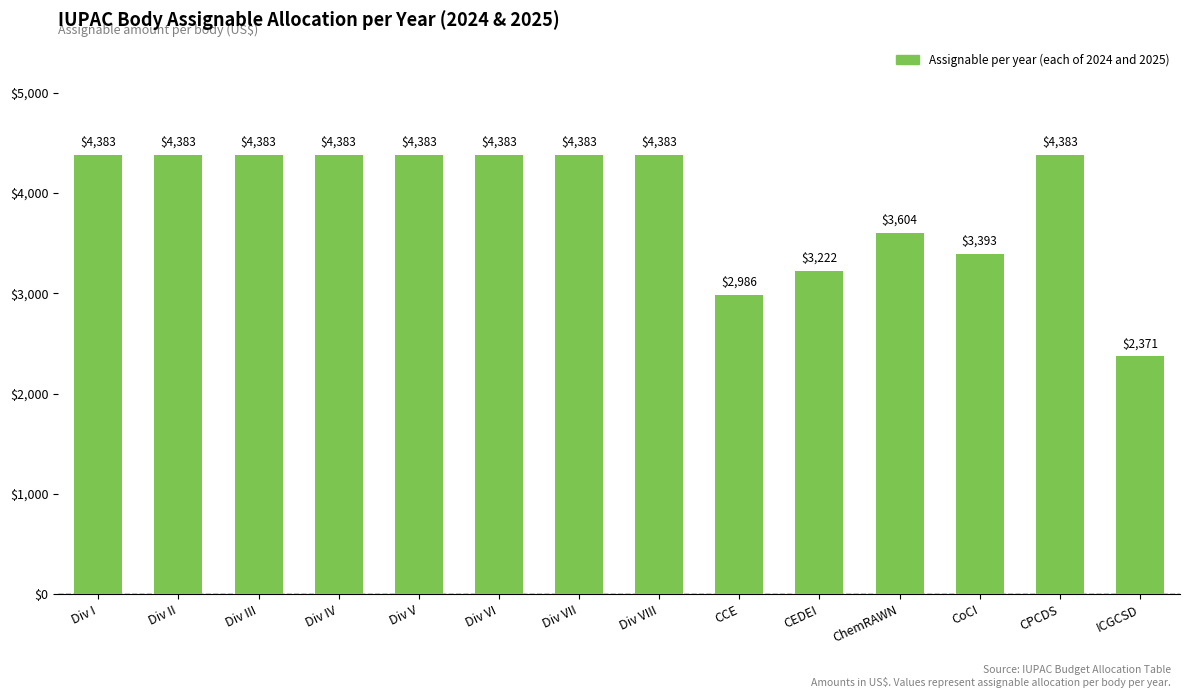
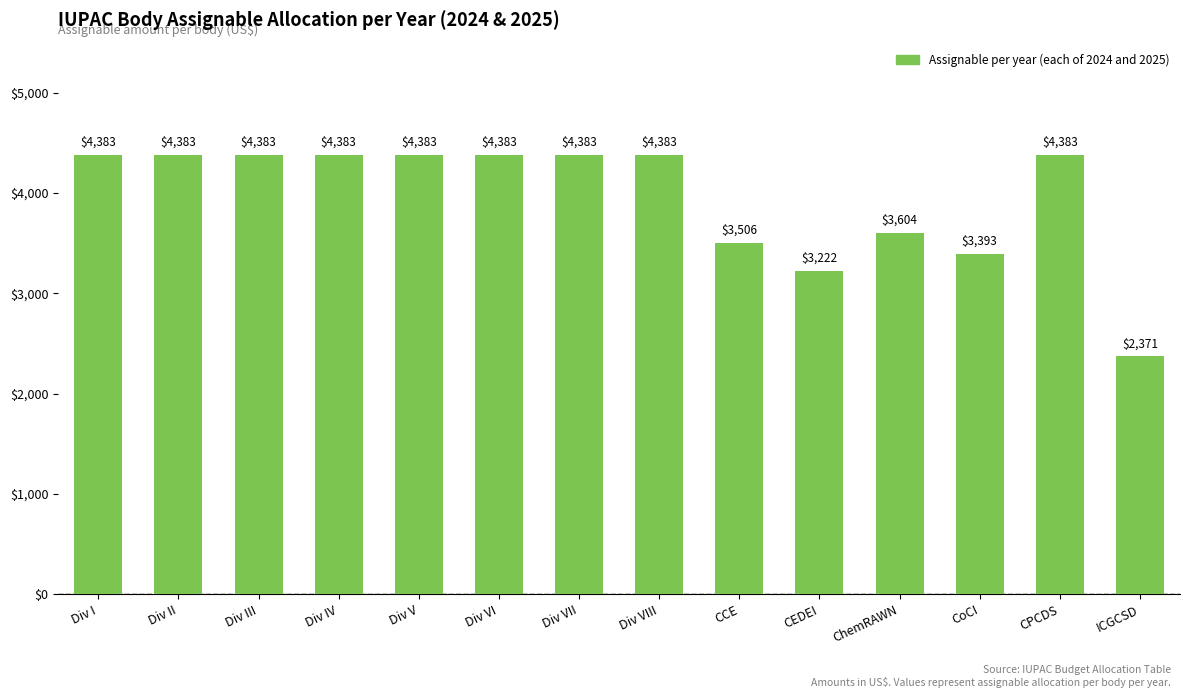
  {
    "Div I": "$4,383",
    "Div II": "$4,383",
    "Div III": "$4,383",
    "Div IV": "$4,383",
    "Div V": "$4,383",
    "Div VI": "$4,383",
    "Div VII": "$4,383",
    "Div VIII": "$4,383",
-   "CCE": "$2,986",
+   "CCE": "$3,506",
    "CEDEI": "$3,222",
    "ChemRAWN": "$3,604",
    "CoCI": "$3,393",
    "CPCDS": "$4,383",
    "ICGCSD": "$2,371"
  }
